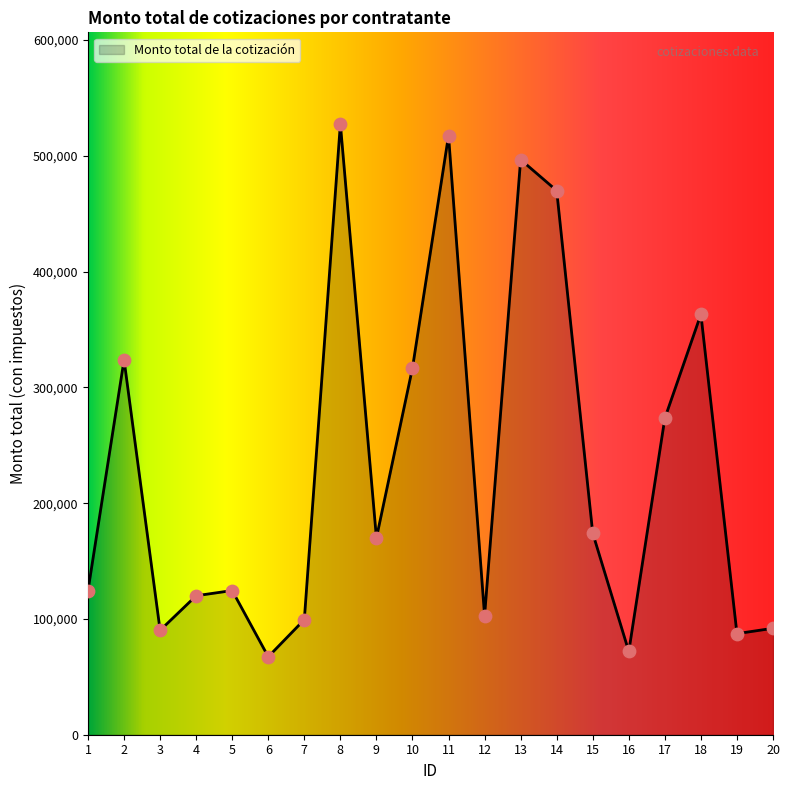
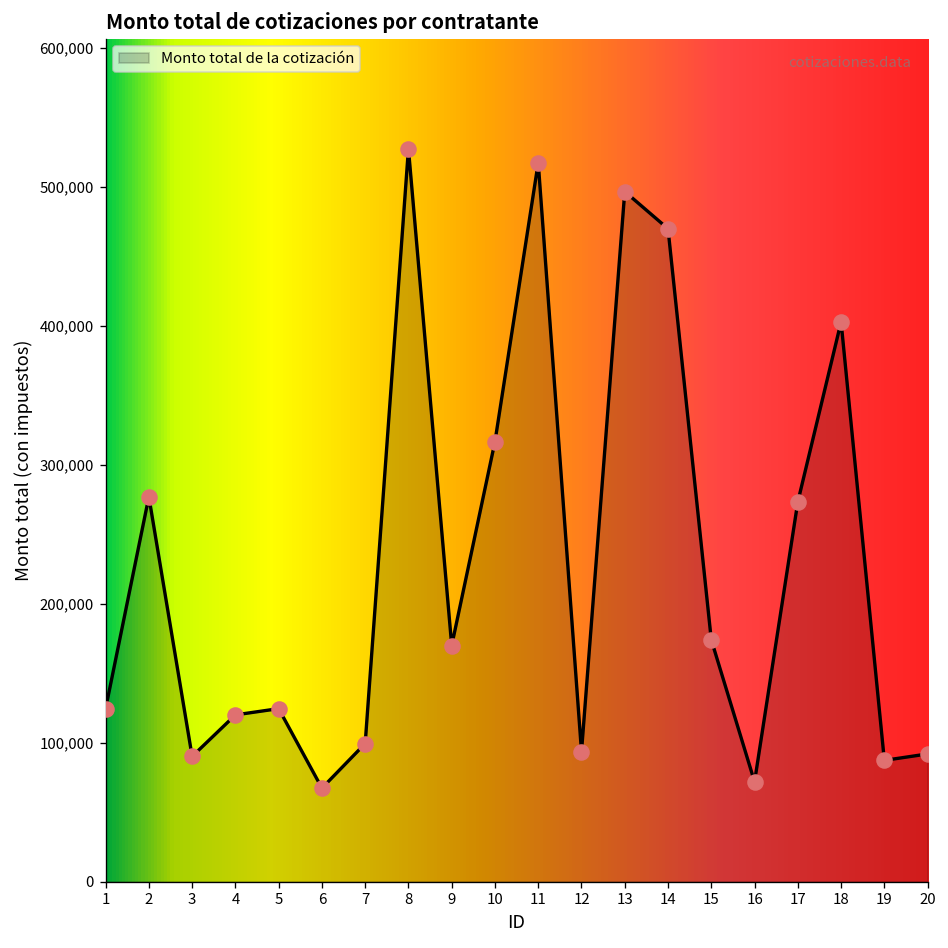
  {
    "1": "125,000",
-   "2": "324,000",
+   "2": "277,000",
    "3": "90,000",
    "4": "120,000",
    "5": "125,000",
    "6": "67,000",
    "7": "99,000",
    "8": "527,000",
    "9": "170,000",
    "10": "317,000",
    "11": "518,000",
-   "12": "103,000",
+   "12": "94,000",
    "13": "497,000",
    "14": "470,000",
    "15": "174,000",
    "16": "72,000",
    "17": "273,000",
-   "18": "363,000",
+   "18": "403,000",
    "19": "87,000",
    "20": "92,000"
  }
